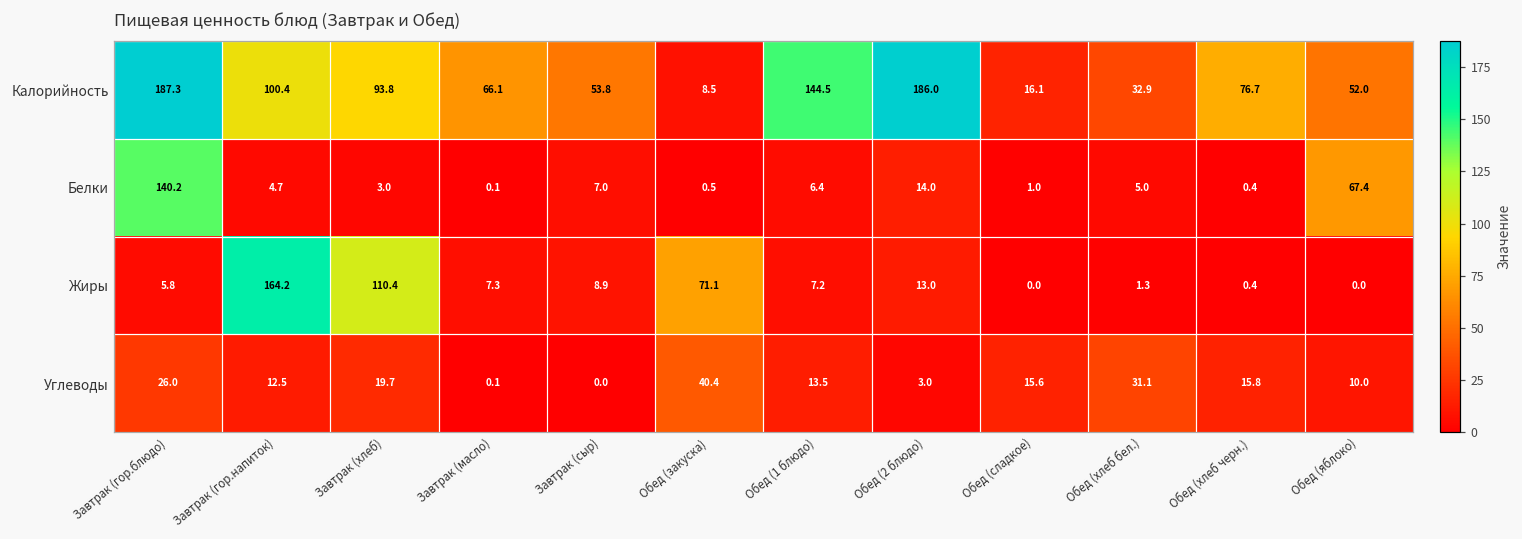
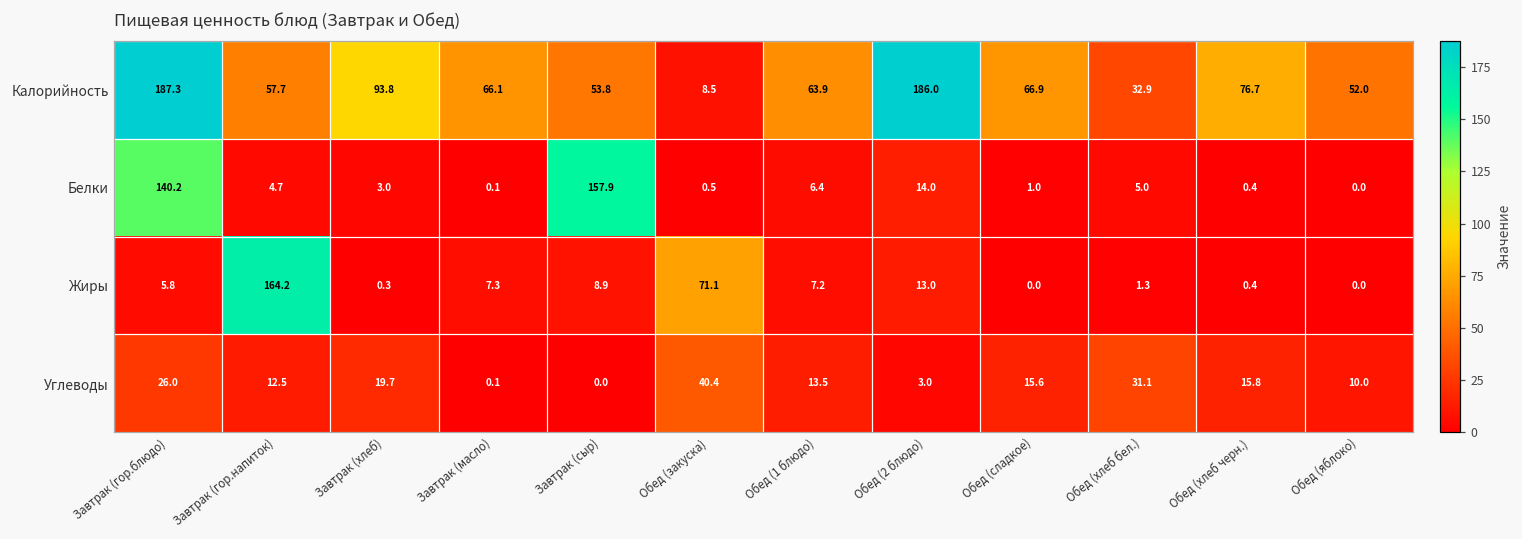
  {
    "Калорийность": {
      "Завтрак (гор.блюдо)": 187.3,
-     "Завтрак (гор.напиток)": 100.4,
+     "Завтрак (гор.напиток)": 57.7,
      "Завтрак (хлеб)": 93.8,
      "Завтрак (масло)": 66.1,
      "Завтрак (сыр)": 53.8,
      "Обед (закуска)": 8.5,
-     "Обед (1 блюдо)": 144.5,
+     "Обед (1 блюдо)": 63.9,
      "Обед (2 блюдо)": 186.0,
-     "Обед (сладкое)": 16.1,
+     "Обед (сладкое)": 66.9,
      "Обед (хлеб бел.)": 32.9,
      "Обед (хлеб черн.)": 76.7,
      "Обед (яблоко)": 52.0
    },
    "Белки": {
      "Завтрак (гор.блюдо)": 140.2,
      "Завтрак (гор.напиток)": 4.7,
      "Завтрак (хлеб)": 3.0,
      "Завтрак (масло)": 0.1,
-     "Завтрак (сыр)": 7.0,
+     "Завтрак (сыр)": 157.9,
      "Обед (закуска)": 0.5,
      "Обед (1 блюдо)": 6.4,
      "Обед (2 блюдо)": 14.0,
      "Обед (сладкое)": 1.0,
      "Обед (хлеб бел.)": 5.0,
      "Обед (хлеб черн.)": 0.4,
-     "Обед (яблоко)": 67.4
+     "Обед (яблоко)": 0.0
    },
    "Жиры": {
      "Завтрак (гор.блюдо)": 5.8,
      "Завтрак (гор.напиток)": 164.2,
-     "Завтрак (хлеб)": 110.4,
+     "Завтрак (хлеб)": 0.3,
      "Завтрак (масло)": 7.3,
      "Завтрак (сыр)": 8.9,
      "Обед (закуска)": 71.1,
      "Обед (1 блюдо)": 7.2,
      "Обед (2 блюдо)": 13.0,
      "Обед (сладкое)": 0.0,
      "Обед (хлеб бел.)": 1.3,
      "Обед (хлеб черн.)": 0.4,
      "Обед (яблоко)": 0.0
    },
    "Углеводы": {
      "Завтрак (гор.блюдо)": 26.0,
      "Завтрак (гор.напиток)": 12.5,
      "Завтрак (хлеб)": 19.7,
      "Завтрак (масло)": 0.1,
      "Завтрак (сыр)": 0.0,
      "Обед (закуска)": 40.4,
      "Обед (1 блюдо)": 13.5,
      "Обед (2 блюдо)": 3.0,
      "Обед (сладкое)": 15.6,
      "Обед (хлеб бел.)": 31.1,
      "Обед (хлеб черн.)": 15.8,
      "Обед (яблоко)": 10.0
    }
  }
